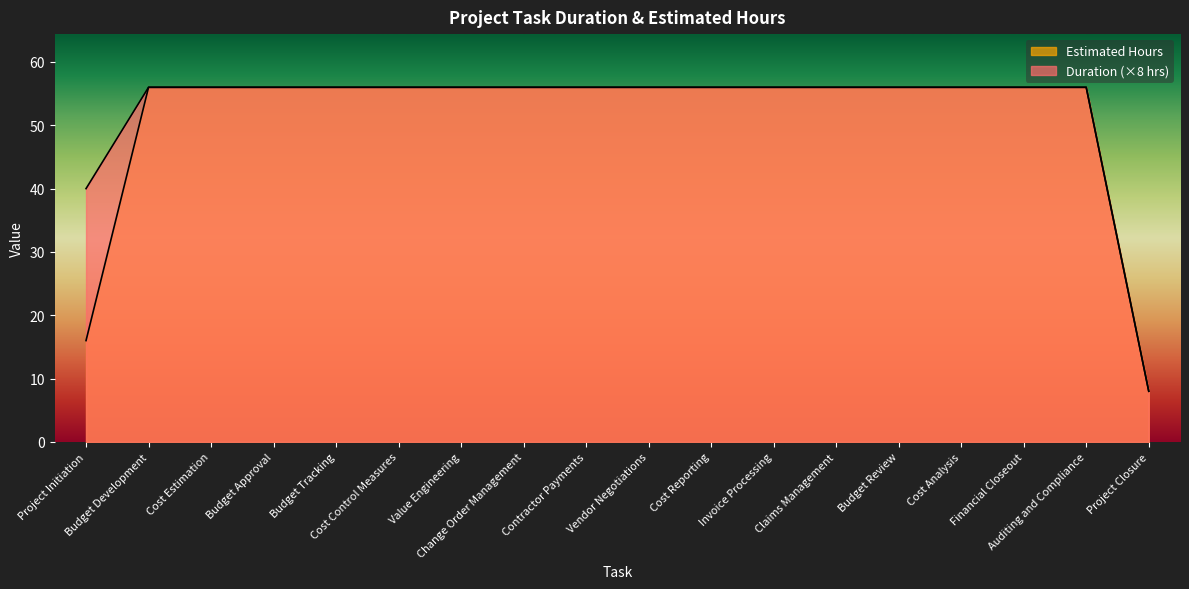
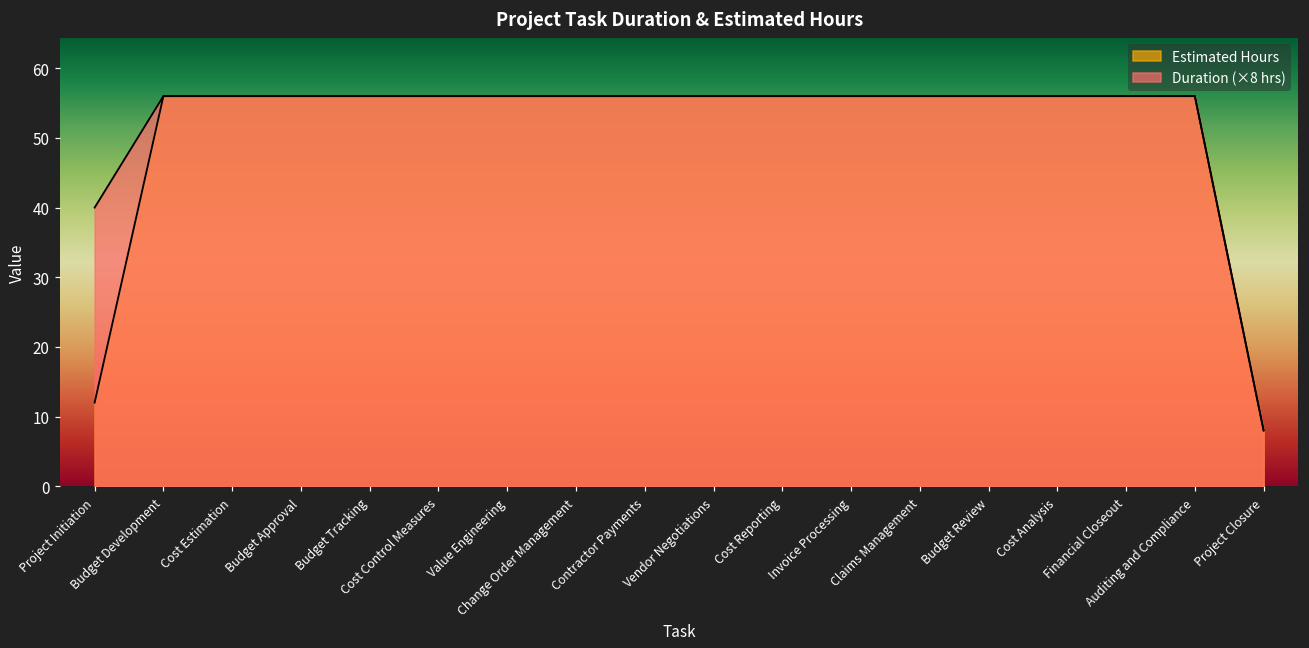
  {
    "Estimated Hours": {
-     "Project Initiation": 16
+     "Project Initiation": 12
    },
    "Duration (×8 hrs)": {
      "Project Initiation": 40
    }
  }
